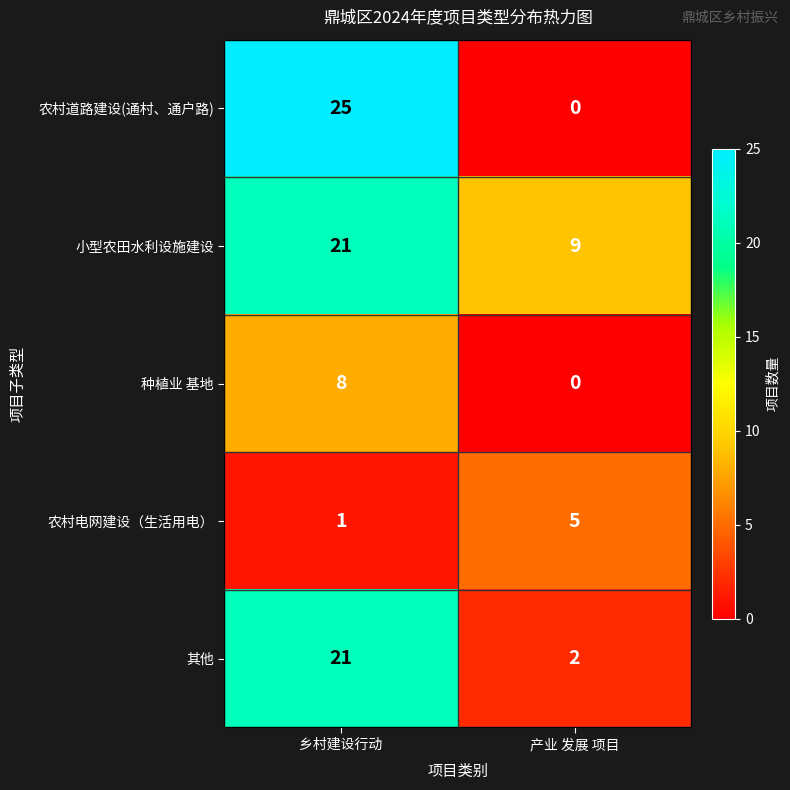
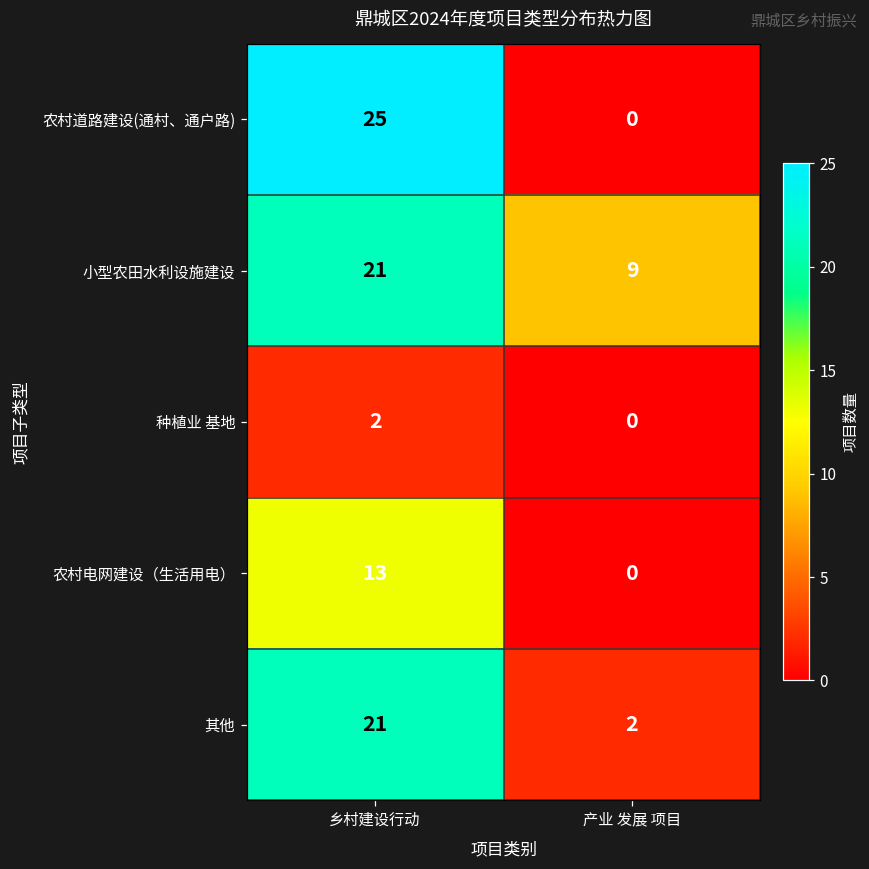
  {
    "农村道路建设(通村、通户路)": {
      "乡村建设行动": 25,
      "产业 发展 项目": 0
    },
    "小型农田水利设施建设": {
      "乡村建设行动": 21,
      "产业 发展 项目": 9
    },
    "种植业 基地": {
-     "乡村建设行动": 8,
+     "乡村建设行动": 2,
      "产业 发展 项目": 0
    },
    "农村电网建设（生活用电）": {
-     "乡村建设行动": 1,
-     "产业 发展 项目": 5
+     "乡村建设行动": 13,
+     "产业 发展 项目": 0
    },
    "其他": {
      "乡村建设行动": 21,
      "产业 发展 项目": 2
    }
  }
